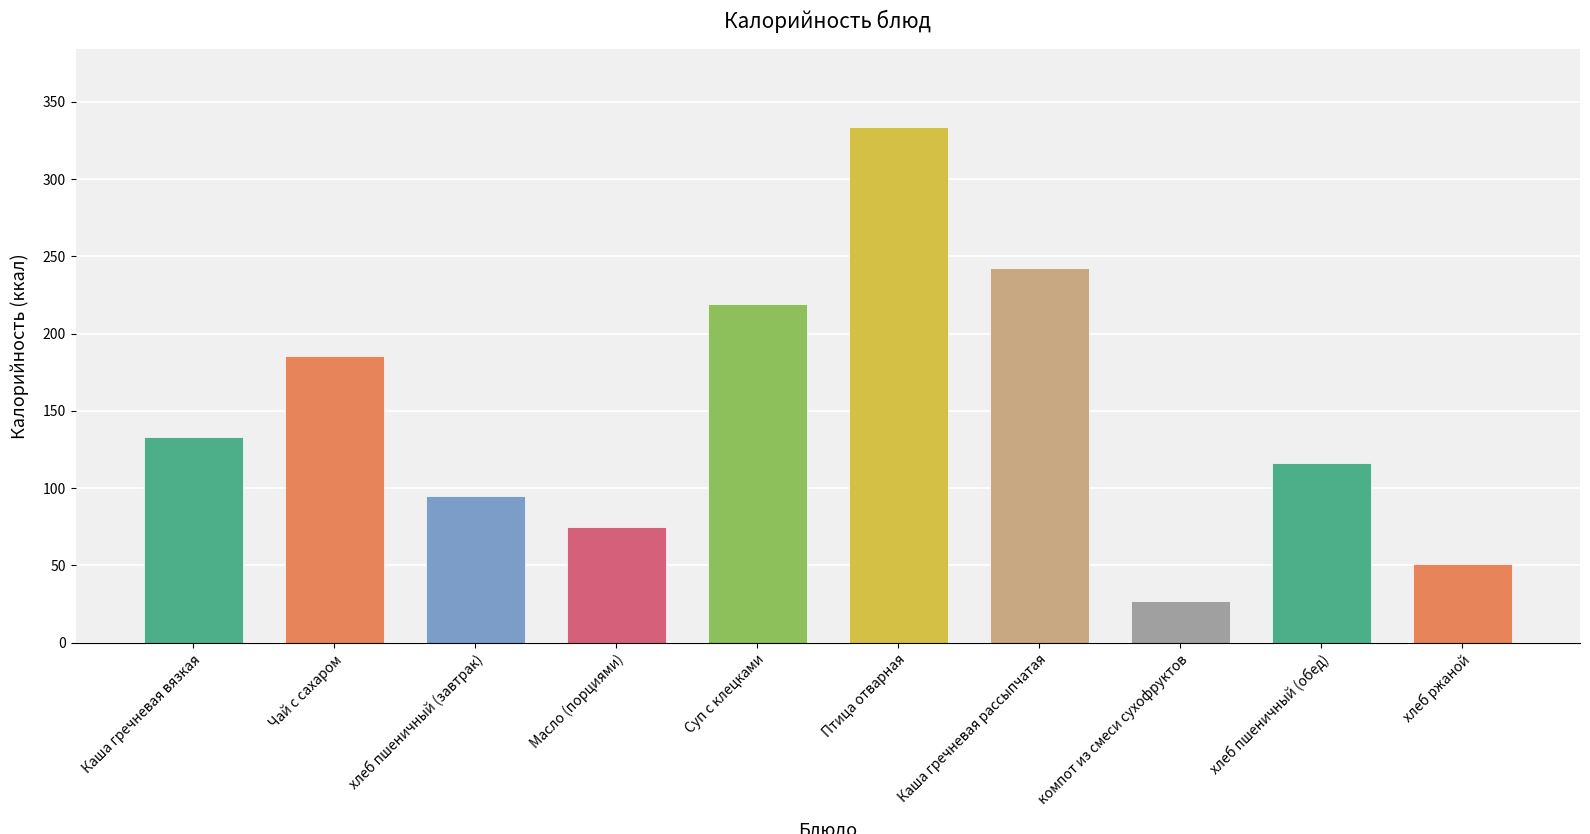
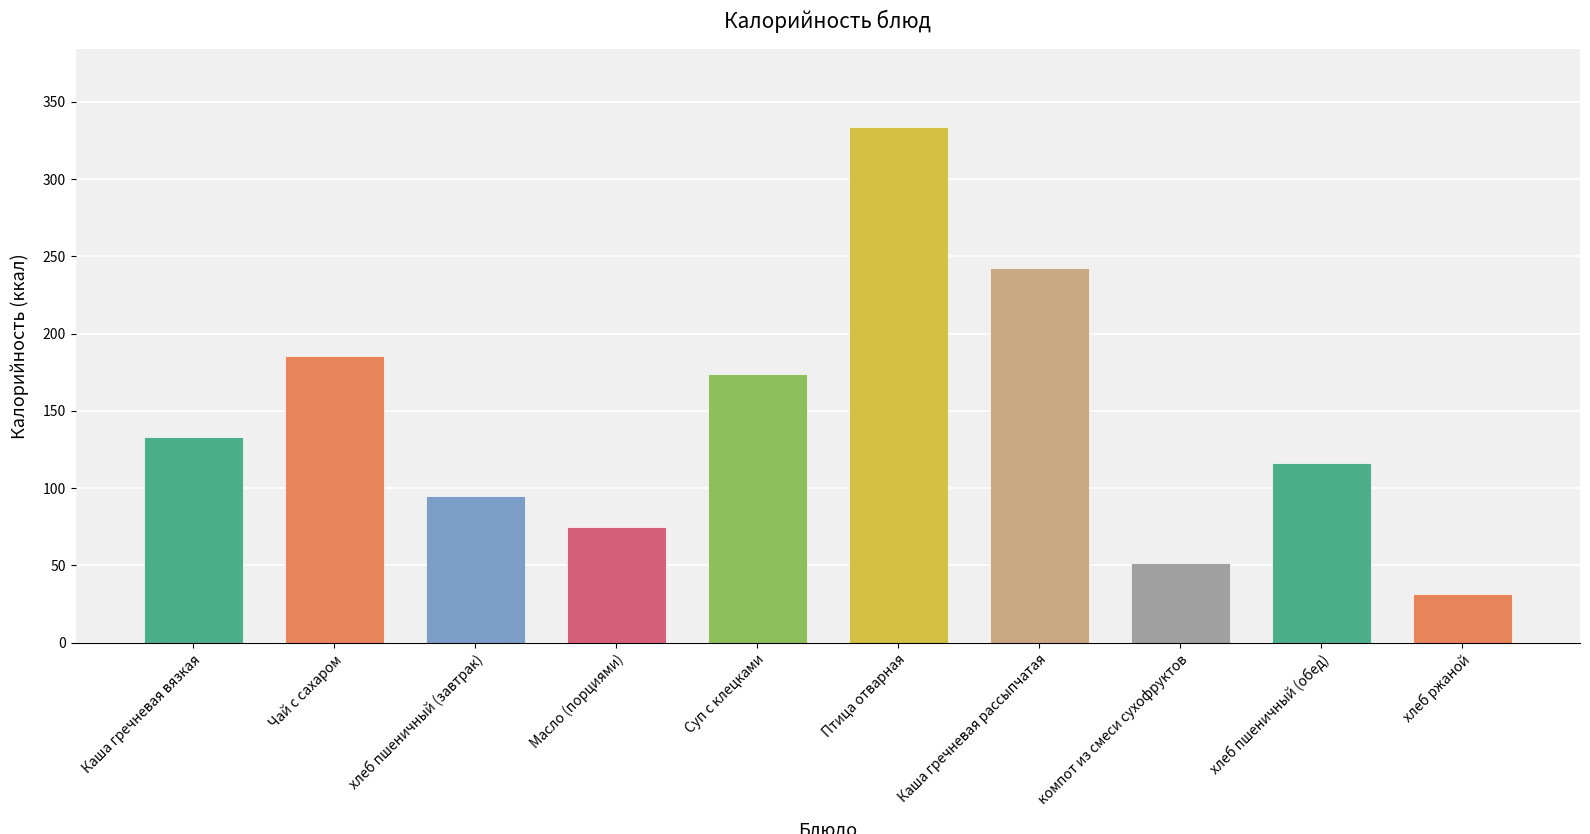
  {
    "Каша гречневая вязкая": 133,
    "Чай с сахаром": 185,
    "хлеб пшеничный (завтрак)": 95,
    "Масло (порциями)": 75,
-   "Суп с клецками": 219,
+   "Суп с клецками": 174,
    "Птица отварная": 334,
    "Каша гречневая рассыпчатая": 242,
-   "компот из смеси сухофруктов": 27,
+   "компот из смеси сухофруктов": 52,
    "хлеб пшеничный (обед)": 116,
-   "хлеб ржаной": 51
+   "хлеб ржаной": 32
  }
